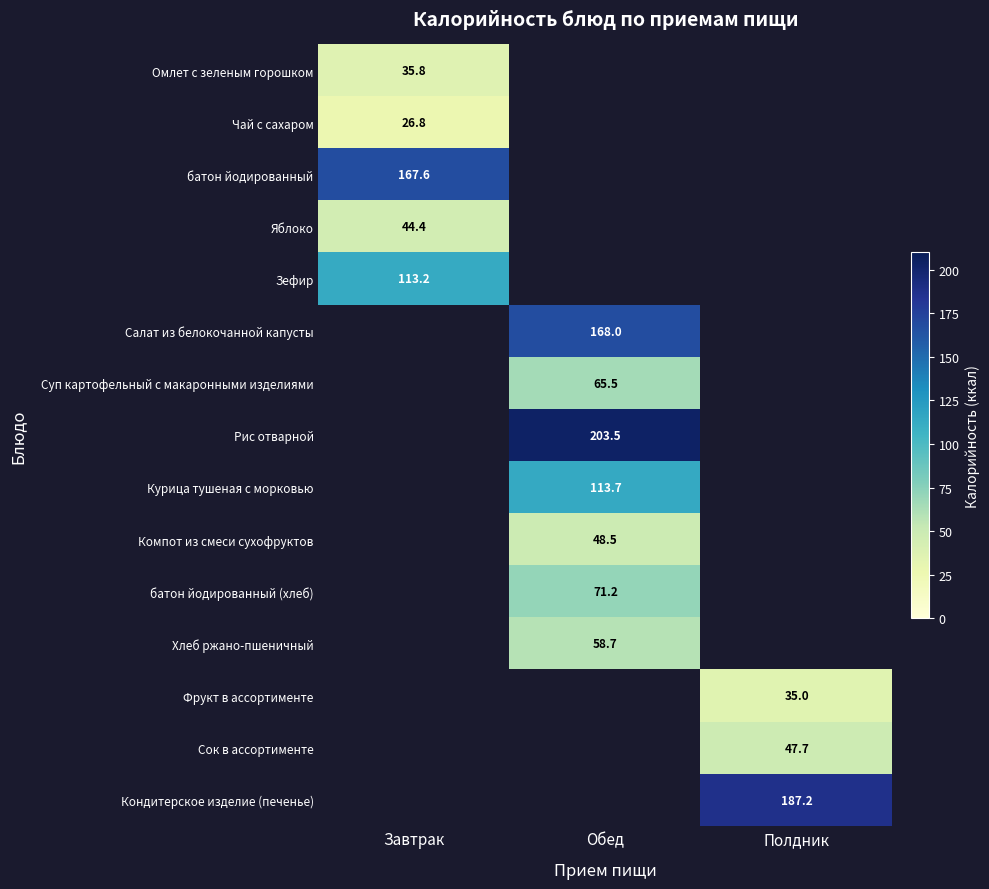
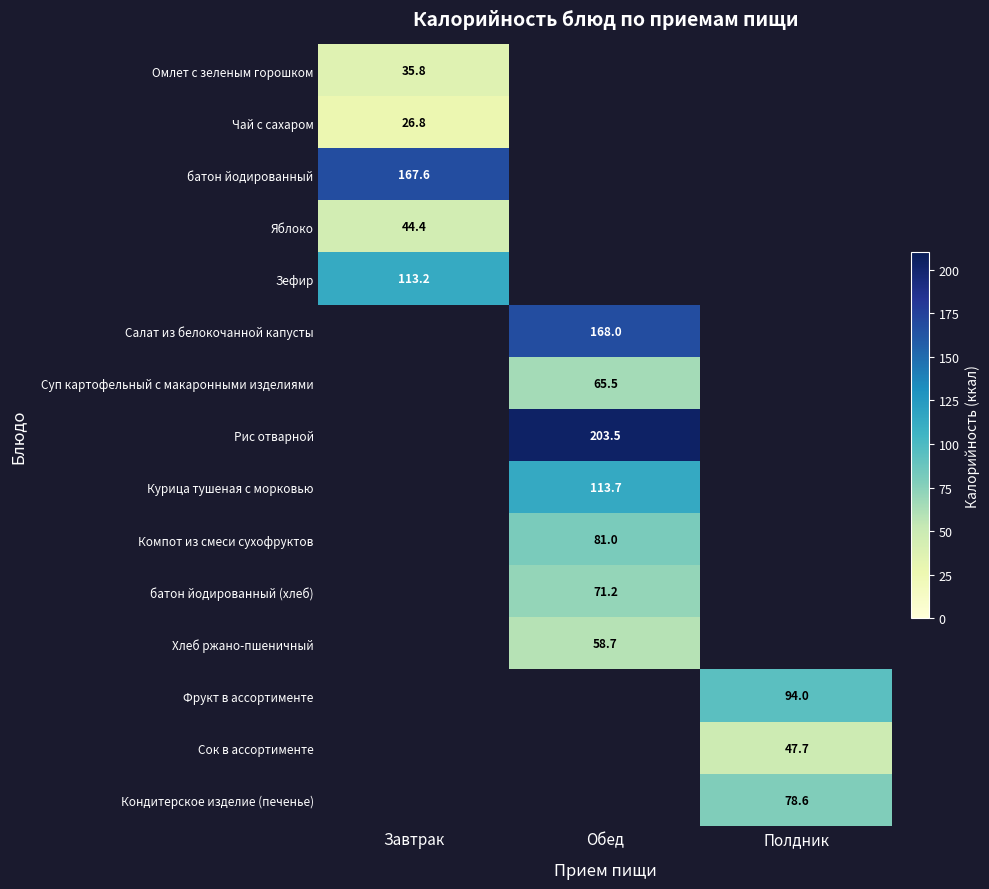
  {
    "Омлет с зеленым горошком": {
      "Завтрак": 35.8
    },
    "Чай с сахаром": {
      "Завтрак": 26.8
    },
    "батон йодированный": {
      "Завтрак": 167.6
    },
    "Яблоко": {
      "Завтрак": 44.4
    },
    "Зефир": {
      "Завтрак": 113.2
    },
    "Салат из белокочанной капусты": {
      "Обед": 168.0
    },
    "Суп картофельный с макаронными изделиями": {
      "Обед": 65.5
    },
    "Рис отварной": {
      "Обед": 203.5
    },
    "Курица тушеная с морковью": {
      "Обед": 113.7
    },
    "Компот из смеси сухофруктов": {
-     "Обед": 48.5
+     "Обед": 81.0
    },
    "батон йодированный (хлеб)": {
      "Обед": 71.2
    },
    "Хлеб ржано-пшеничный": {
      "Обед": 58.7
    },
    "Фрукт в ассортименте": {
-     "Полдник": 35.0
+     "Полдник": 94.0
    },
    "Сок в ассортименте": {
      "Полдник": 47.7
    },
    "Кондитерское изделие (печенье)": {
-     "Полдник": 187.2
+     "Полдник": 78.6
    }
  }
